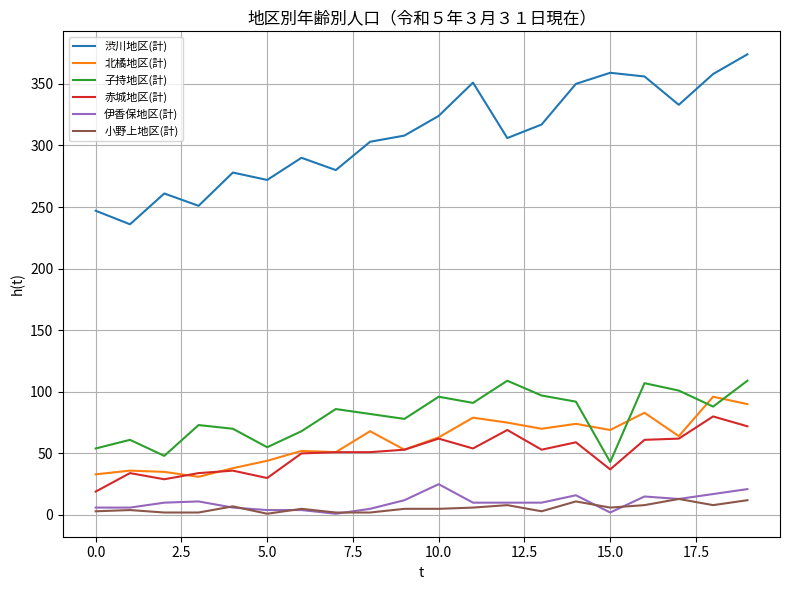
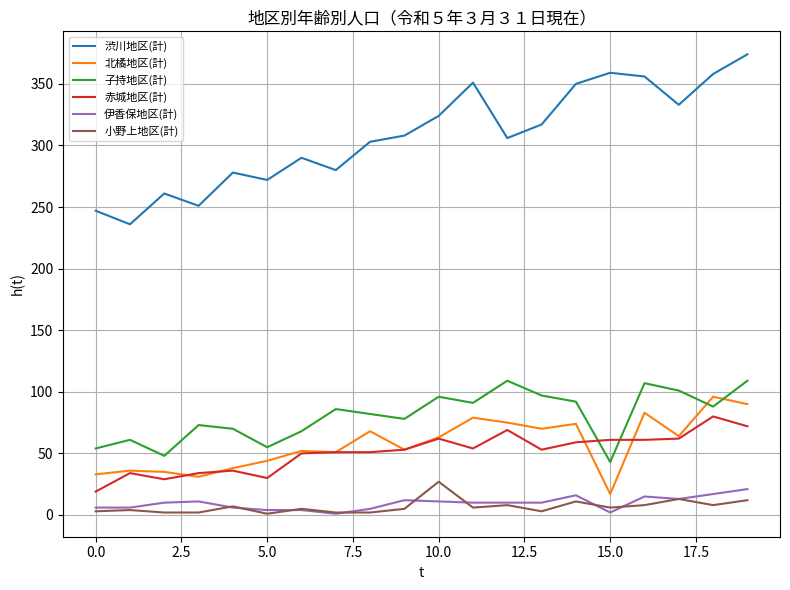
  {
    "渋川地区(計)": {
      "0.0": 247,
      "5.0": 272,
      "10.0": 324,
      "15.0": 359
    },
    "北橘地区(計)": {
      "0.0": 33,
      "5.0": 44,
-     "15.0": 69
+     "15.0": 17
    },
    "子持地区(計)": {
      "0.0": 54,
      "5.0": 55,
      "10.0": 96,
      "15.0": 43
    },
    "赤城地区(計)": {
      "0.0": 19,
      "5.0": 30,
-     "15.0": 37
+     "15.0": 61
    },
    "伊香保地区(計)": {
      "0.0": 6,
      "5.0": 4,
-     "10.0": 25,
+     "10.0": 11,
      "15.0": 2
    },
    "小野上地区(計)": {
      "0.0": 3,
      "5.0": 1,
-     "10.0": 5,
+     "10.0": 27,
      "15.0": 6
    }
  }
